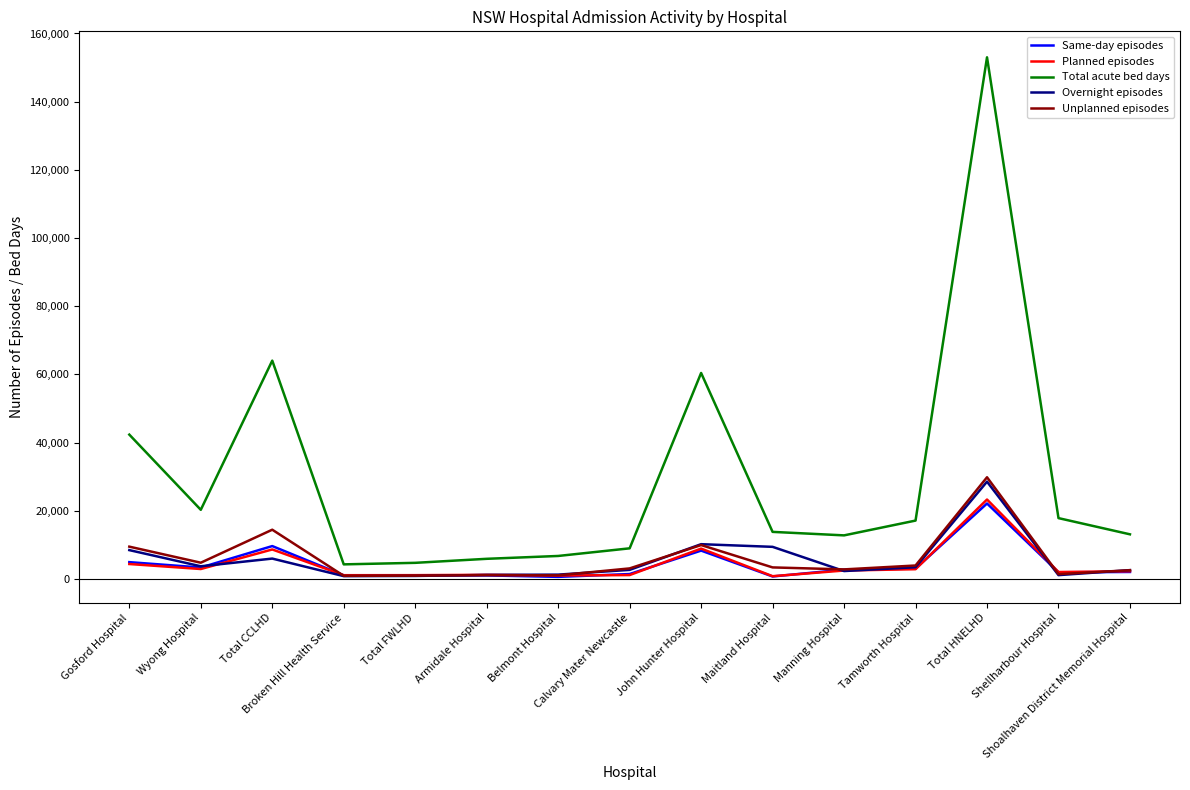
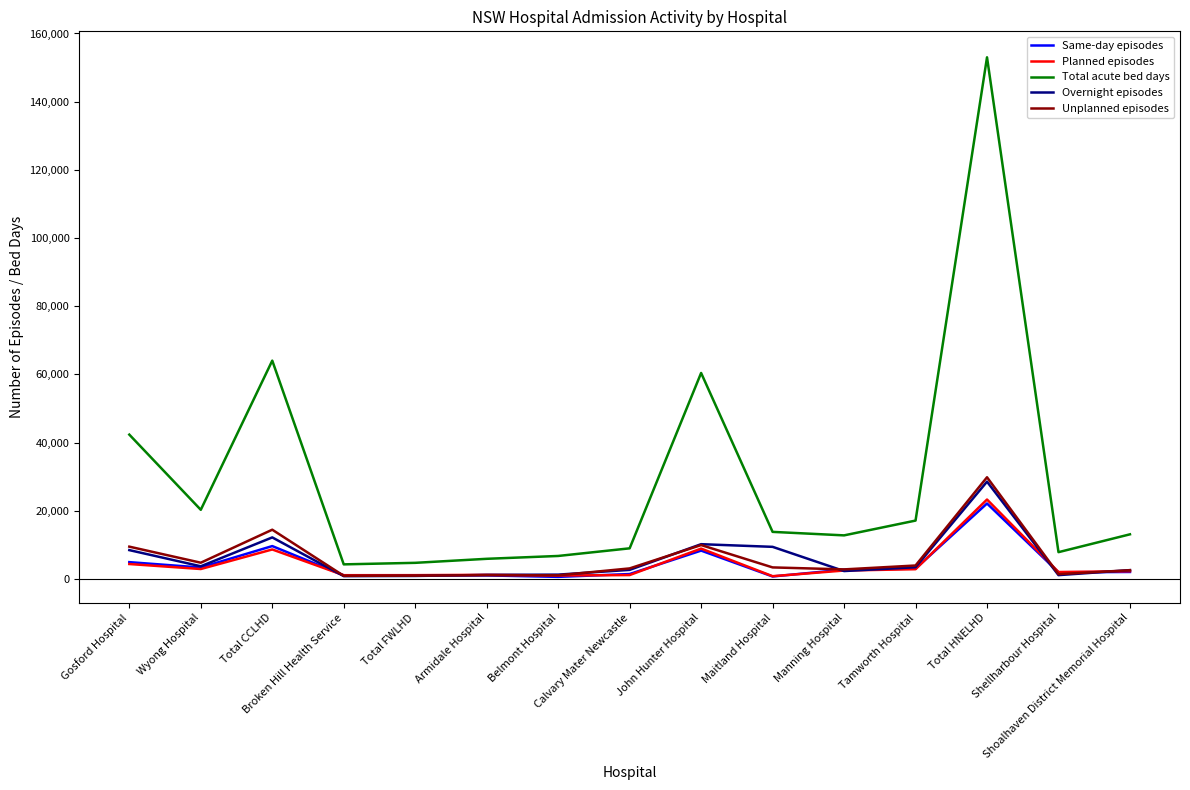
  {
    "Same-day episodes": {
      "Total CCLHD": "10,000",
      "Total HNELHD": "22,000"
    },
    "Planned episodes": {
      "Total CCLHD": "9,000",
      "Total HNELHD": "23,000"
    },
    "Total acute bed days": {
      "Gosford Hospital": "42,000",
      "Wyong Hospital": "20,000",
      "Total CCLHD": "64,000",
      "Broken Hill Health Service": "4,000",
      "Total FWLHD": "5,000",
      "Armidale Hospital": "6,000",
      "Belmont Hospital": "7,000",
      "Calvary Mater Newcastle": "9,000",
      "John Hunter Hospital": "60,000",
      "Maitland Hospital": "14,000",
      "Manning Hospital": "13,000",
      "Tamworth Hospital": "17,000",
      "Total HNELHD": "153,000",
-     "Shellharbour Hospital": "18,000",
+     "Shellharbour Hospital": "8,000",
      "Shoalhaven District Memorial Hospital": "13,000"
    },
    "Overnight episodes": {
      "Gosford Hospital": "8,000",
-     "Total CCLHD": "6,000",
+     "Total CCLHD": "12,000",
      "Maitland Hospital": "9,000",
      "Total HNELHD": "29,000"
    },
    "Unplanned episodes": {
      "Gosford Hospital": "9,000",
      "Wyong Hospital": "5,000",
      "Total CCLHD": "14,000",
      "Maitland Hospital": "3,000",
      "Total HNELHD": "30,000"
    }
  }
